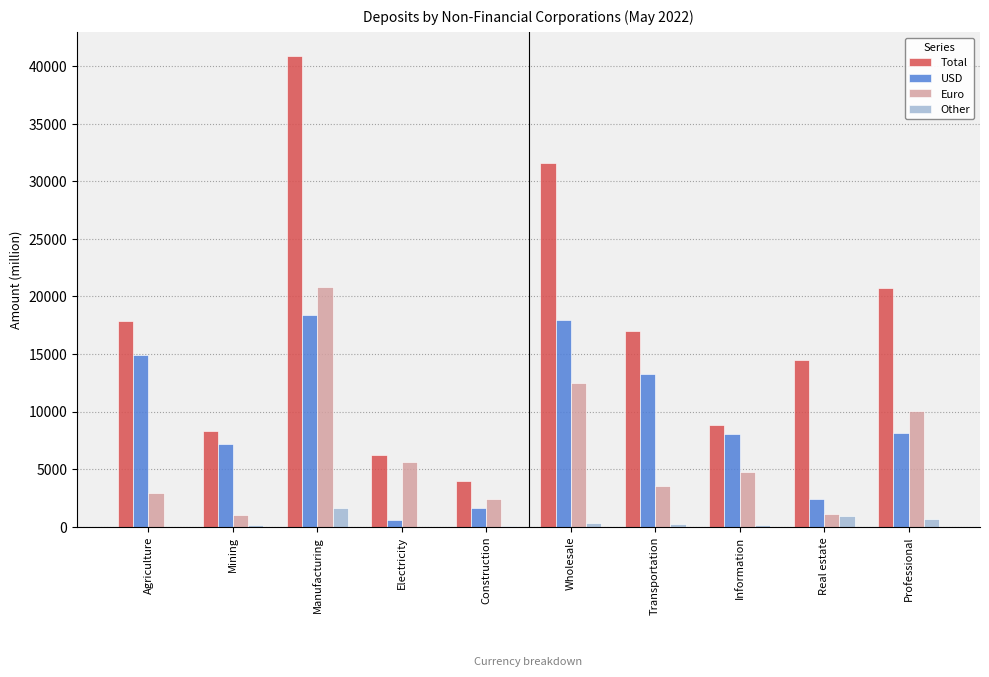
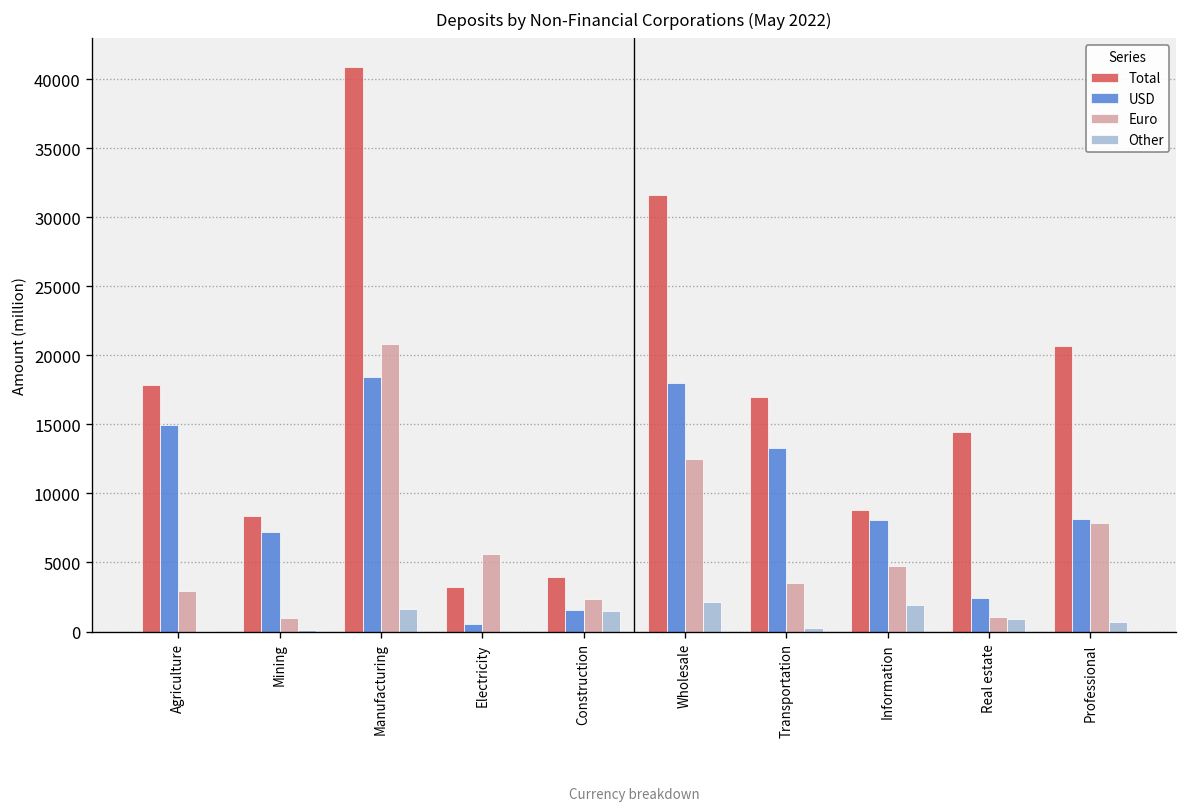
  {
    "Total": {
      "Agriculture": 17900,
      "Mining": 8300,
      "Manufacturing": 40900,
-     "Electricity": 6200,
+     "Electricity": 3300,
      "Construction": 4000,
      "Wholesale": 31600,
      "Transportation": 17000,
      "Information": 8800,
      "Real estate": 14500,
      "Professional": 20700
    },
    "USD": {
      "Agriculture": 14900,
      "Mining": 7200,
      "Manufacturing": 18400,
      "Electricity": 600,
      "Construction": 1600,
      "Wholesale": 18000,
      "Transportation": 13300,
      "Information": 8000,
      "Real estate": 2400,
      "Professional": 8200
    },
    "Euro": {
      "Agriculture": 2900,
      "Mining": 1000,
      "Manufacturing": 20800,
      "Electricity": 5600,
      "Construction": 2400,
      "Wholesale": 12500,
      "Transportation": 3500,
      "Information": 4800,
      "Real estate": 1100,
-     "Professional": 10000
+     "Professional": 7800
    },
    "Other": {
      "Manufacturing": 1600,
-     "Construction": 0,
-     "Wholesale": 300,
+     "Construction": 1500,
+     "Wholesale": 2100,
      "Transportation": 200,
-     "Information": 100,
+     "Information": 1900,
      "Real estate": 900,
      "Professional": 700
    }
  }
